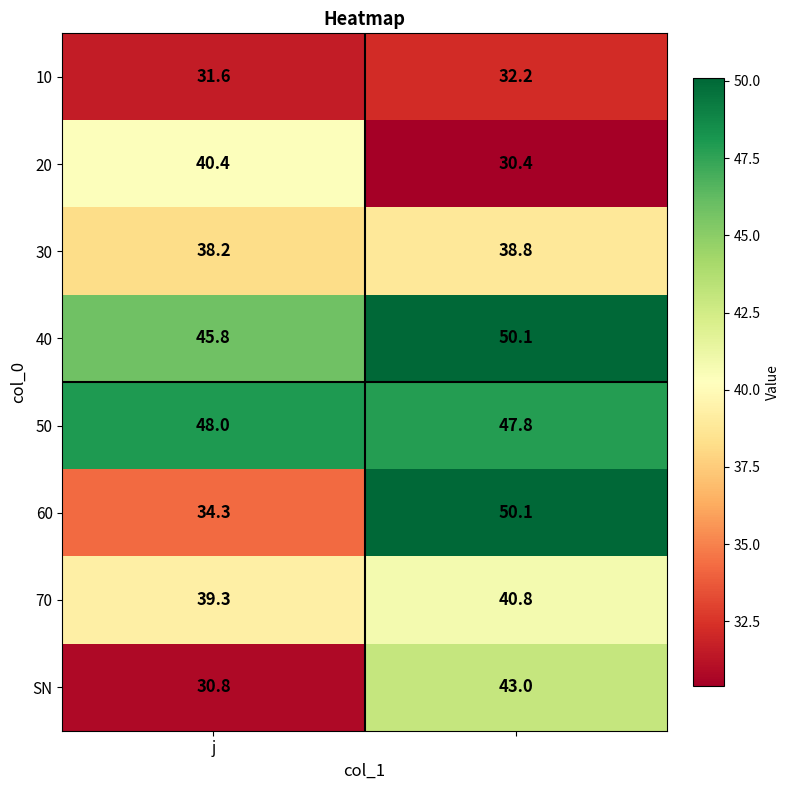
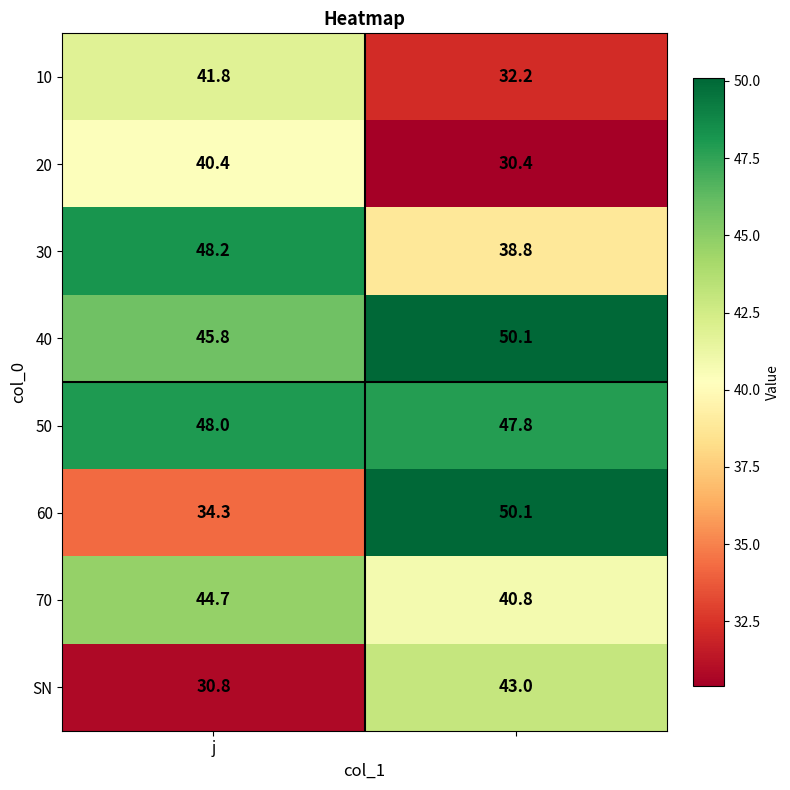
  {
    "10": {
-     "j": 31.6
+     "j": 41.8
    },
    "20": {
      "j": 40.4
    },
    "30": {
-     "j": 38.2
+     "j": 48.2
    },
    "40": {
      "j": 45.8
    },
    "50": {
      "j": 48.0
    },
    "60": {
      "j": 34.3
    },
    "70": {
-     "j": 39.3
+     "j": 44.7
    },
    "SN": {
      "j": 30.8
    }
  }
